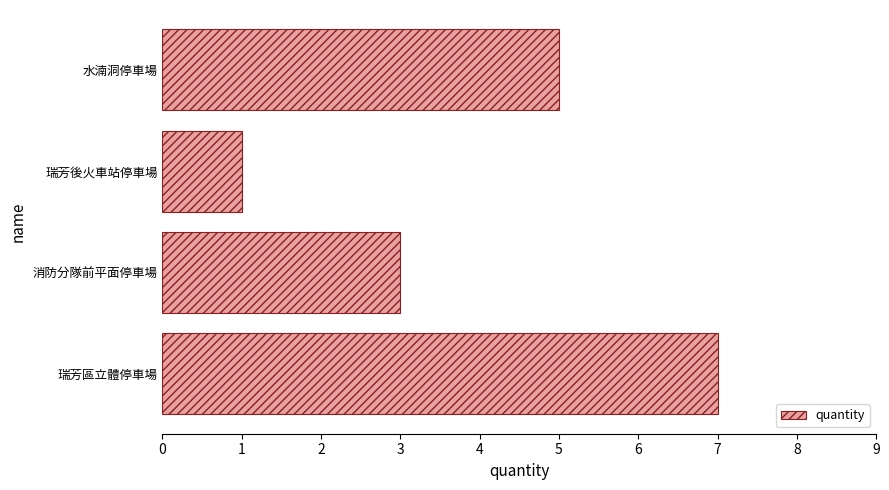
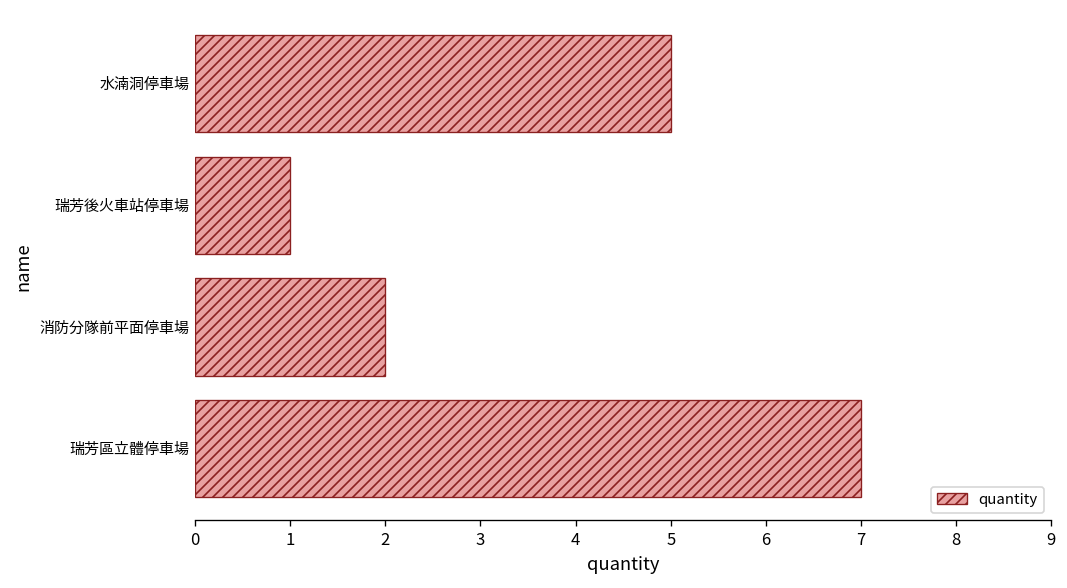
  {
    "水湳洞停車場": 5,
    "瑞芳後火車站停車場": 1,
-   "消防分隊前平面停車場": 3,
+   "消防分隊前平面停車場": 2,
    "瑞芳區立體停車場": 7
  }
